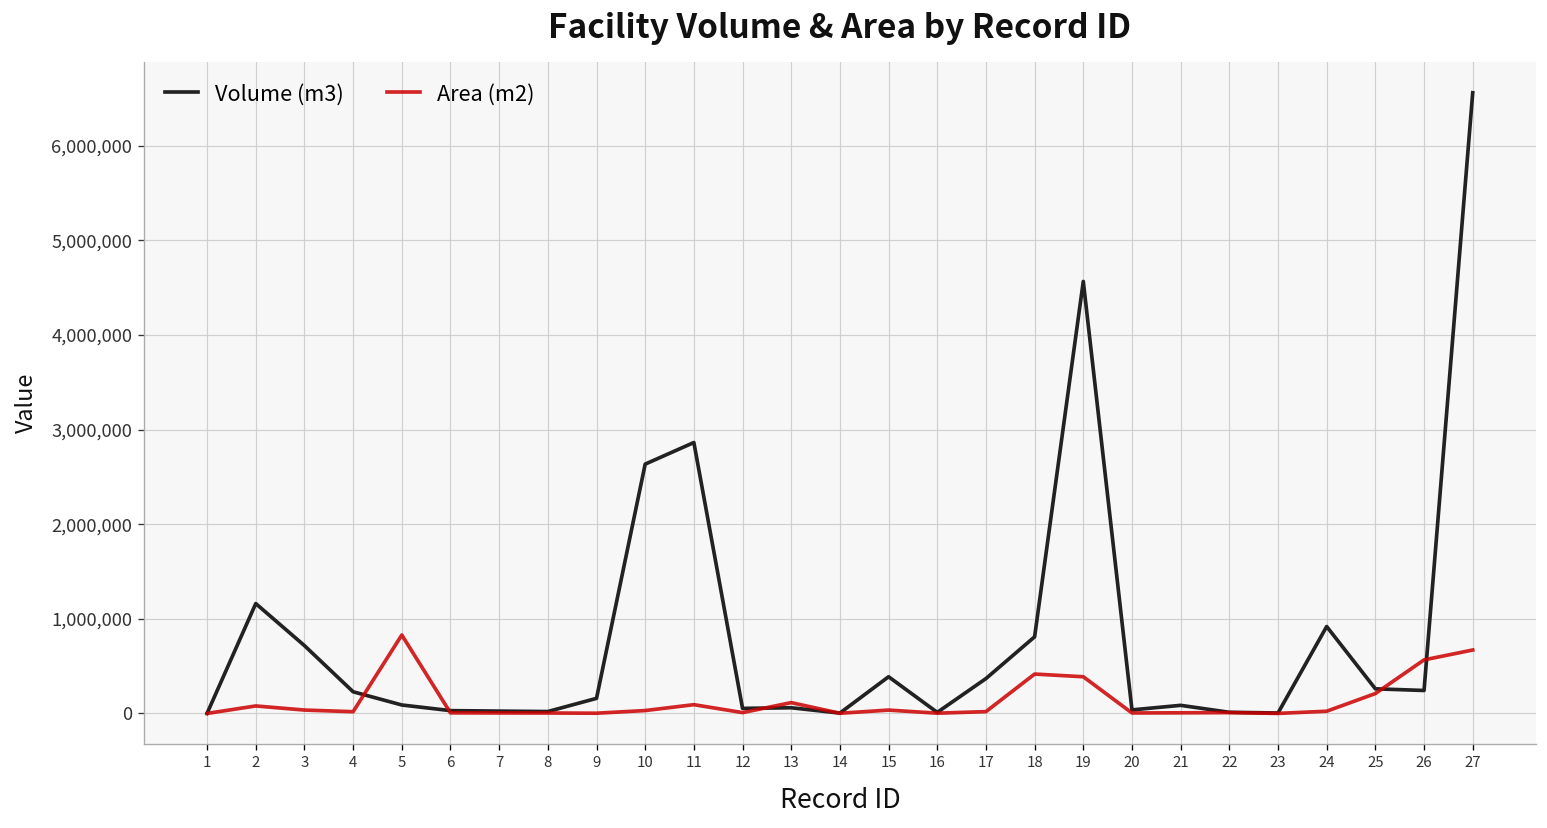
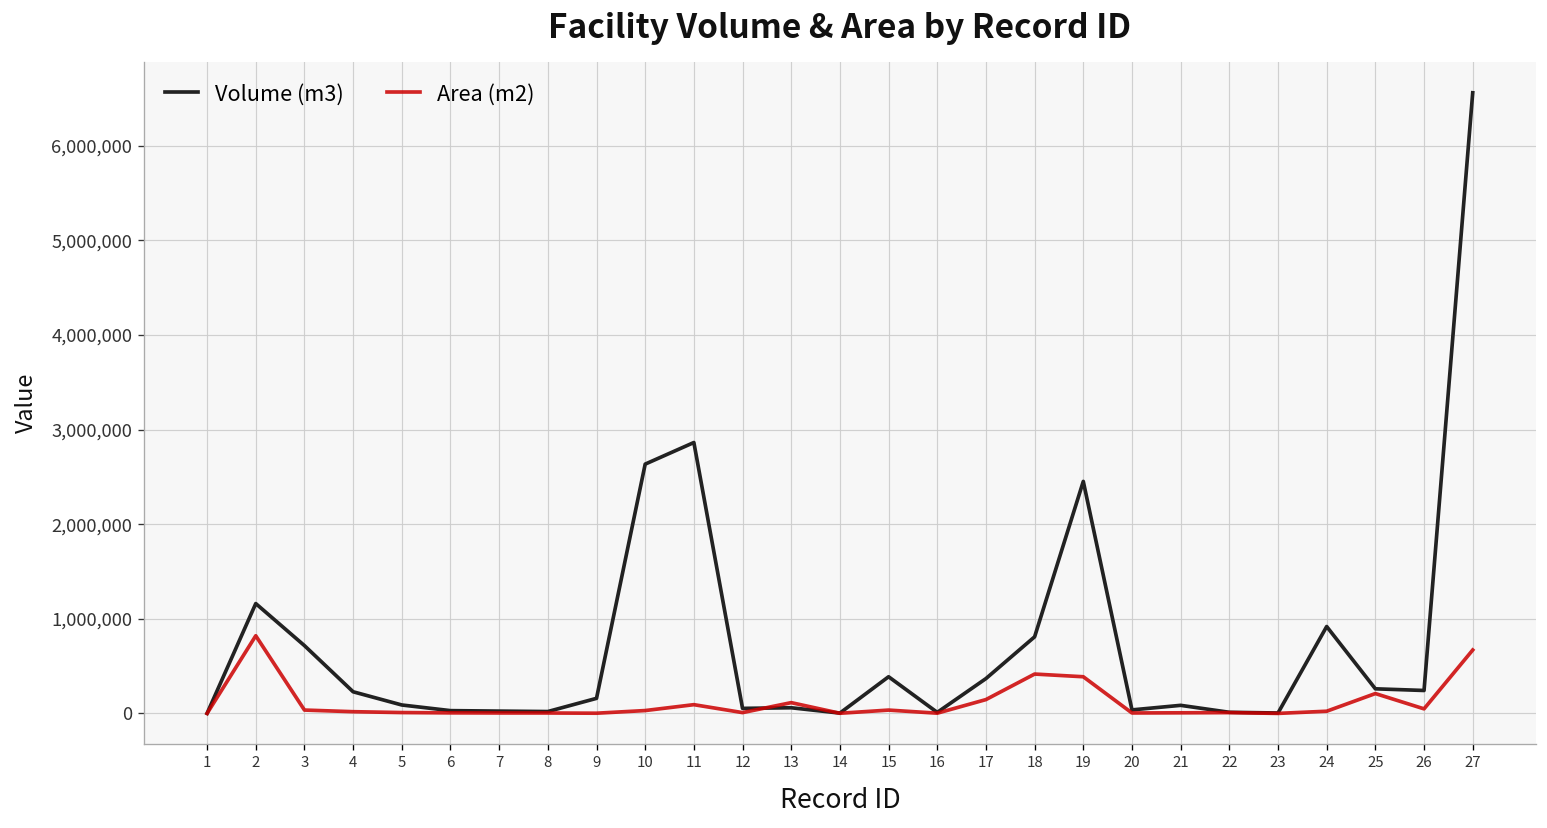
  {
    "Volume (m3)": {
      "2": "1,200,000",
      "3": "700,000",
      "4": "200,000",
      "5": "100,000",
      "9": "200,000",
      "10": "2,600,000",
      "11": "2,900,000",
      "12": "100,000",
      "13": "100,000",
      "15": "400,000",
      "17": "400,000",
      "18": "800,000",
-     "19": "4,600,000",
+     "19": "2,500,000",
      "21": "100,000",
      "24": "900,000",
      "25": "300,000",
      "26": "200,000",
      "27": "6,600,000"
    },
    "Area (m2)": {
-     "2": "100,000",
+     "2": "800,000",
      "3": "0",
      "4": "0",
-     "5": "800,000",
+     "5": "0",
      "9": "0",
      "10": "0",
      "11": "100,000",
      "12": "0",
      "13": "100,000",
      "15": "0",
-     "17": "0",
+     "17": "100,000",
      "18": "400,000",
      "19": "400,000",
      "21": "0",
      "24": "0",
      "25": "200,000",
-     "26": "600,000",
+     "26": "0",
      "27": "700,000"
    }
  }
